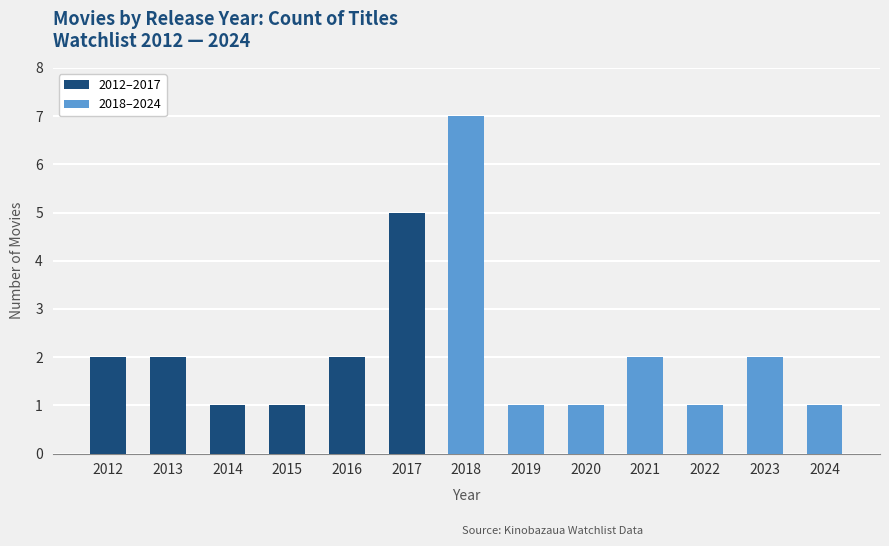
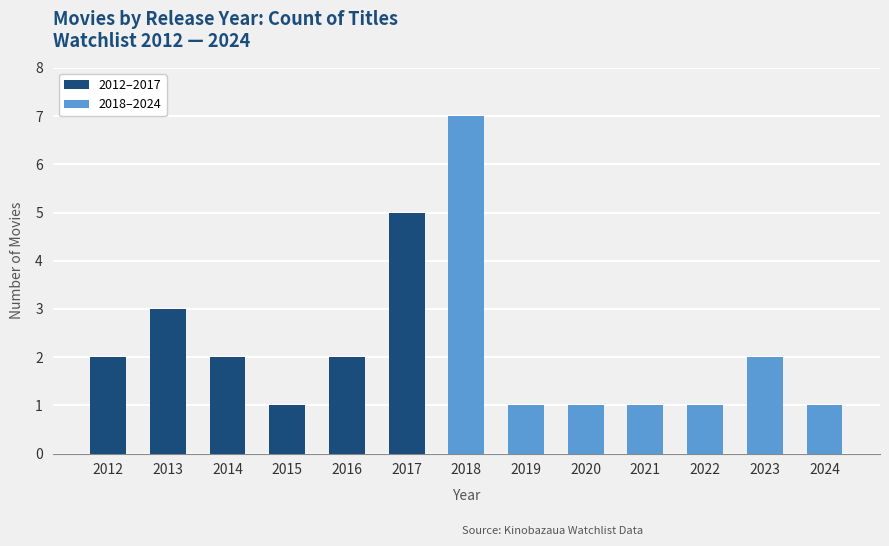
  {
    "2012": 2,
-   "2013": 2,
-   "2014": 1,
+   "2013": 3,
+   "2014": 2,
    "2015": 1,
    "2016": 2,
    "2017": 5,
    "2018": 7,
    "2019": 1,
    "2020": 1,
-   "2021": 2,
+   "2021": 1,
    "2022": 1,
    "2023": 2,
    "2024": 1
  }
